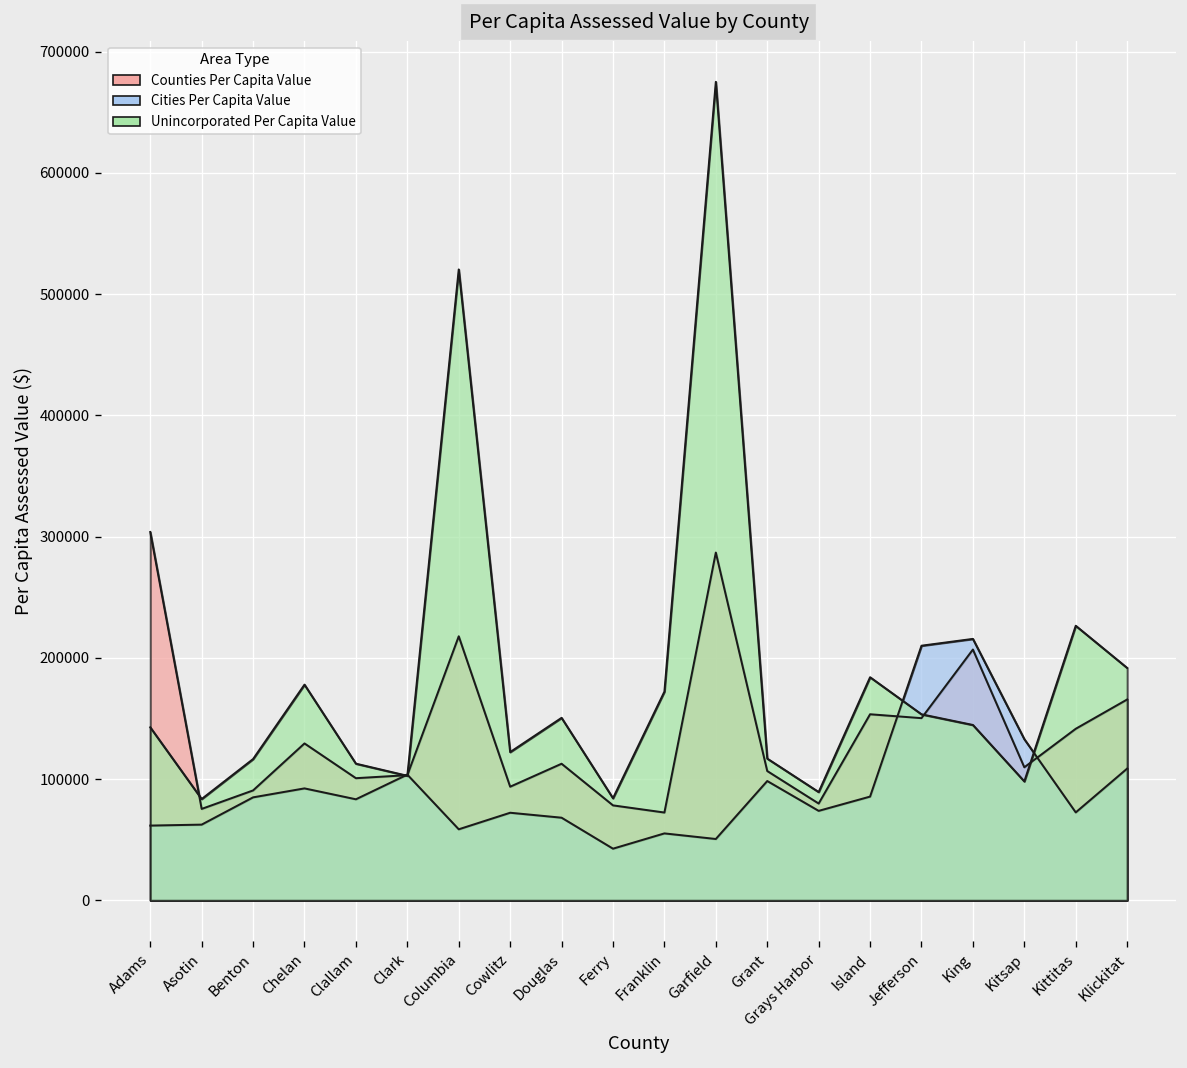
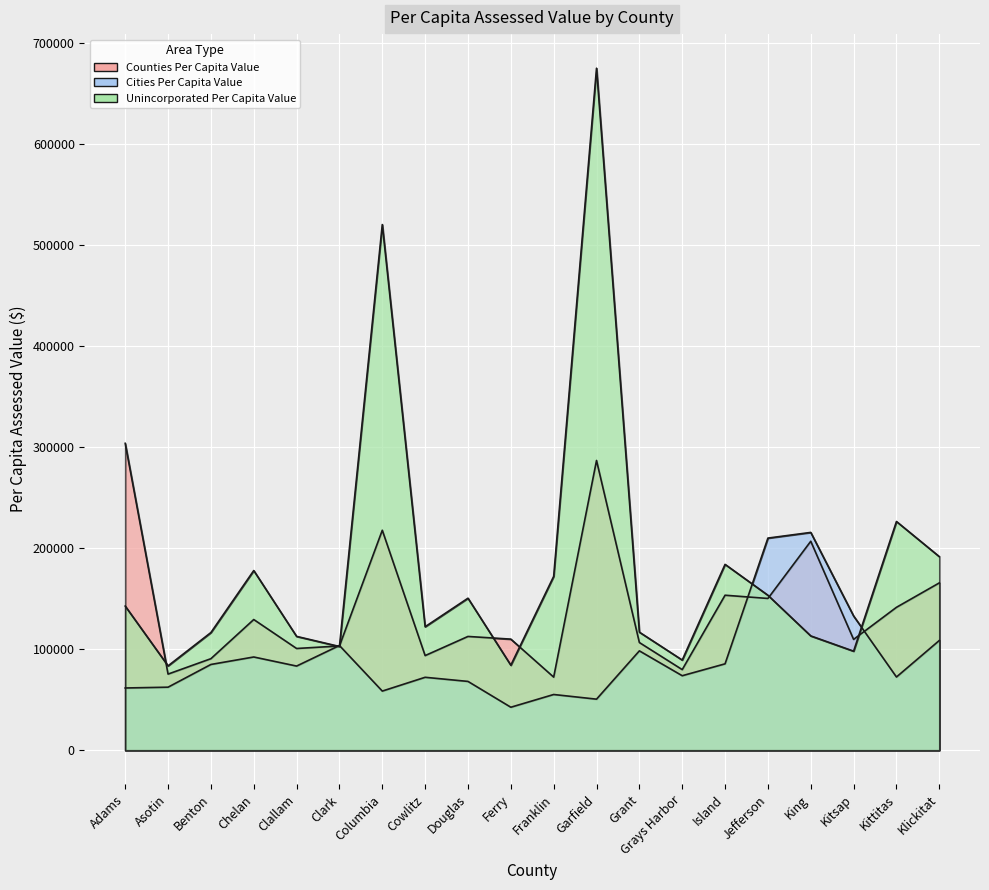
  {
    "Counties Per Capita Value": {
      "Adams": 304000,
      "Asotin": 75000,
      "Benton": 91000,
      "Chelan": 129000,
      "Clallam": 101000,
      "Columbia": 218000,
      "Cowlitz": 94000,
      "Douglas": 113000,
-     "Ferry": 78000,
+     "Ferry": 110000,
      "Franklin": 72000,
      "Garfield": 287000,
      "Grant": 107000,
      "Grays Harbor": 80000,
      "Island": 153000,
      "Jefferson": 150000,
      "King": 207000,
      "Kitsap": 110000,
      "Kittitas": 141000,
      "Klickitat": 166000
    },
    "Cities Per Capita Value": {
      "Adams": 62000,
      "Asotin": 62000,
      "Benton": 85000,
      "Chelan": 92000,
      "Clallam": 83000,
      "Columbia": 59000,
      "Cowlitz": 72000,
      "Douglas": 68000,
      "Ferry": 43000,
      "Franklin": 55000,
      "Garfield": 51000,
      "Grant": 98000,
      "Grays Harbor": 74000,
      "Island": 86000,
      "Jefferson": 210000,
      "King": 216000,
      "Kitsap": 133000,
      "Kittitas": 73000,
      "Klickitat": 109000
    },
    "Unincorporated Per Capita Value": {
      "Adams": 143000,
      "Asotin": 84000,
      "Benton": 117000,
      "Chelan": 178000,
      "Clallam": 113000,
      "Columbia": 520000,
      "Cowlitz": 122000,
      "Douglas": 151000,
      "Ferry": 84000,
      "Franklin": 172000,
      "Garfield": 675000,
      "Grant": 117000,
      "Grays Harbor": 89000,
      "Island": 184000,
      "Jefferson": 153000,
-     "King": 145000,
+     "King": 113000,
      "Kitsap": 98000,
      "Kittitas": 226000,
      "Klickitat": 192000
    }
  }
